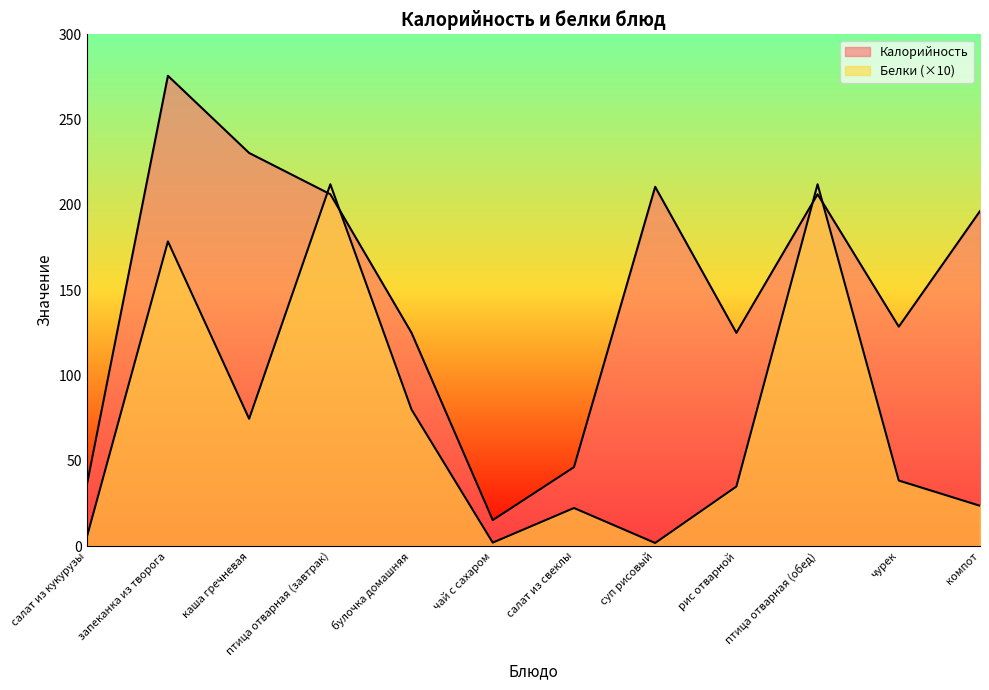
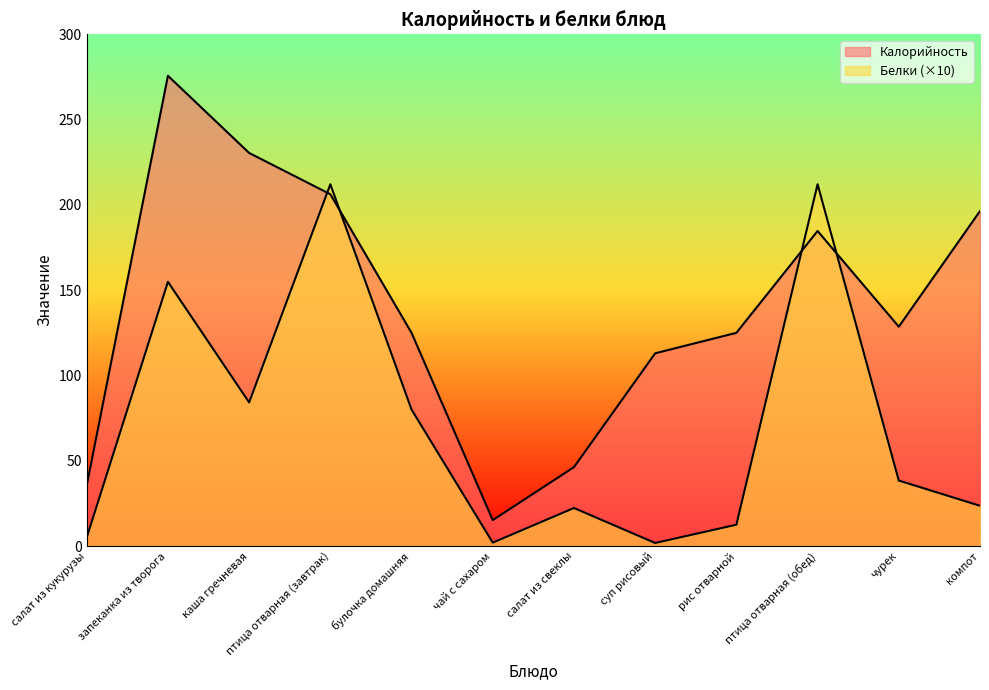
  {
    "Калорийность": {
      "салат из кукурузы": 36,
      "запеканка из творога": 276,
      "каша гречневая": 230,
      "птица отварная (завтрак)": 206,
      "булочка домашняя": 125,
      "чай с сахаром": 15,
      "салат из свеклы": 46,
-     "суп рисовый": 211,
+     "суп рисовый": 113,
      "рис отварной": 125,
-     "птица отварная (обед)": 206,
+     "птица отварная (обед)": 185,
      "чурек": 129,
      "компот": 196
    },
    "Белки (×10)": {
      "салат из кукурузы": 5,
-     "запеканка из творога": 179,
-     "каша гречневая": 75,
+     "запеканка из творога": 155,
+     "каша гречневая": 84,
      "птица отварная (завтрак)": 212,
      "булочка домашняя": 80,
      "чай с сахаром": 2,
      "салат из свеклы": 22,
      "суп рисовый": 2,
-     "рис отварной": 35,
+     "рис отварной": 13,
      "птица отварная (обед)": 212,
      "чурек": 38,
      "компот": 24
    }
  }
